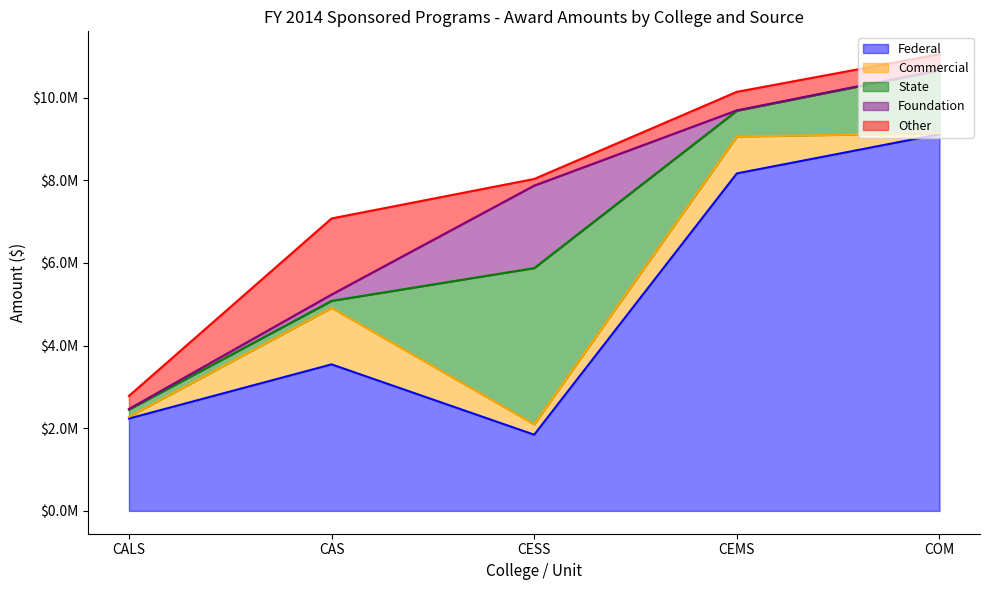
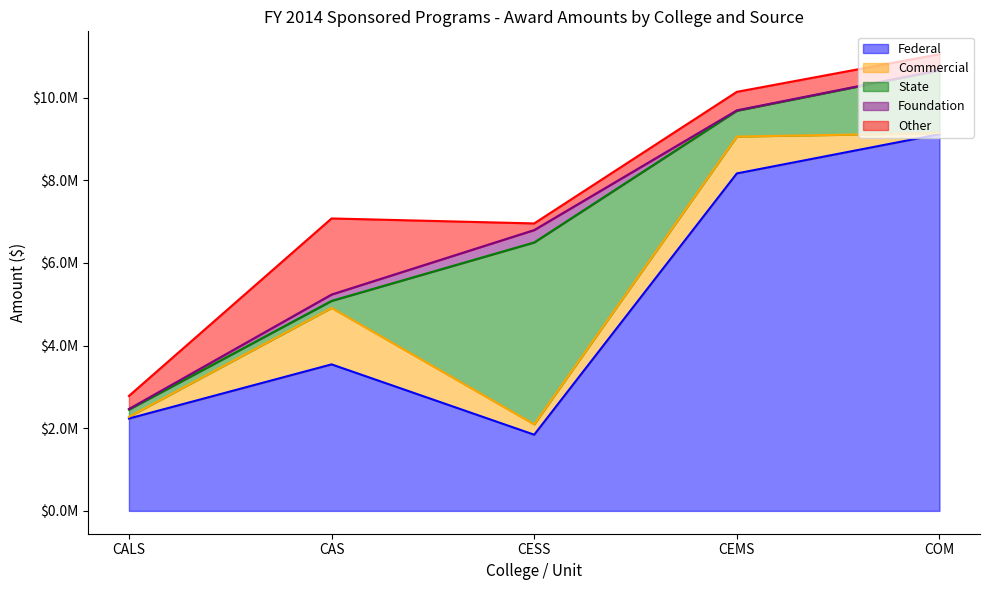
  {
    "Federal": {
      "CAS": "$3500000",
      "CESS": "$1800000",
      "CEMS": "$8200000"
    },
    "Commercial": {
      "CAS": "$1400000",
      "CESS": "$300000",
      "CEMS": "$900000"
    },
    "State": {
      "CAS": "$200000",
-     "CESS": "$3800000"
+     "CESS": "$4400000"
    },
    "Foundation": {
      "CAS": "$200000",
-     "CESS": "$2000000"
+     "CESS": "$300000"
    },
    "Other": {
      "CALS": "$300000",
      "CAS": "$1800000",
      "CESS": "$200000",
      "CEMS": "$400000"
    }
  }
